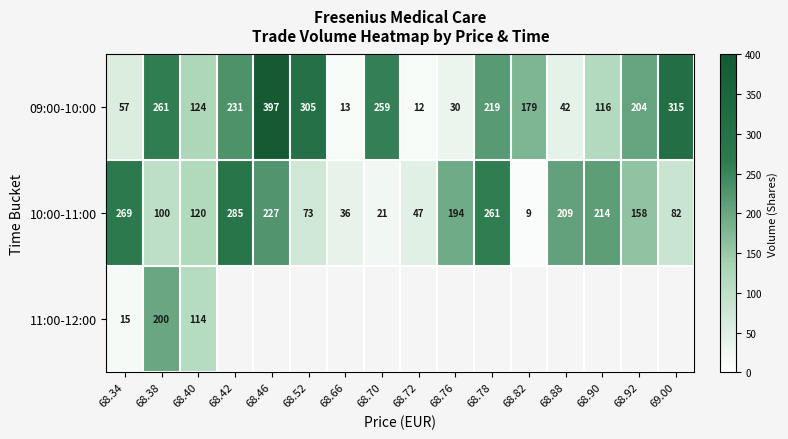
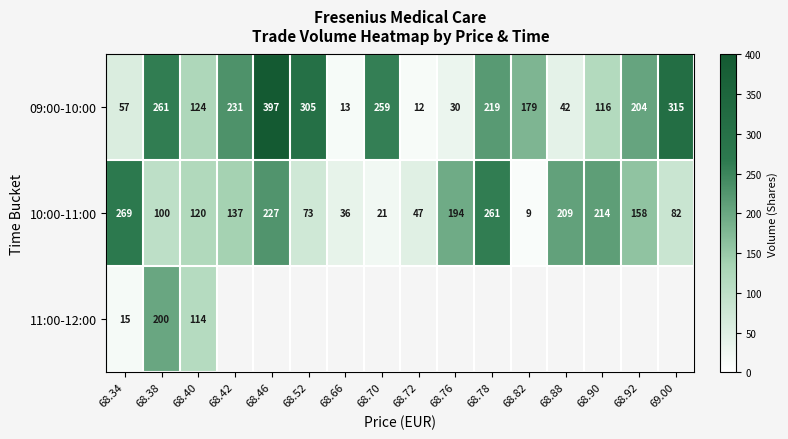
  {
    "09:00-10:00": {
      "68.34": 57,
      "68.38": 261,
      "68.40": 124,
      "68.42": 231,
      "68.46": 397,
      "68.52": 305,
      "68.66": 13,
      "68.70": 259,
      "68.72": 12,
      "68.76": 30,
      "68.78": 219,
      "68.82": 179,
      "68.88": 42,
      "68.90": 116,
      "68.92": 204,
      "69.00": 315
    },
    "10:00-11:00": {
      "68.34": 269,
      "68.38": 100,
      "68.40": 120,
-     "68.42": 285,
+     "68.42": 137,
      "68.46": 227,
      "68.52": 73,
      "68.66": 36,
      "68.70": 21,
      "68.72": 47,
      "68.76": 194,
      "68.78": 261,
      "68.82": 9,
      "68.88": 209,
      "68.90": 214,
      "68.92": 158,
      "69.00": 82
    },
    "11:00-12:00": {
      "68.34": 15,
      "68.38": 200,
      "68.40": 114
    }
  }
